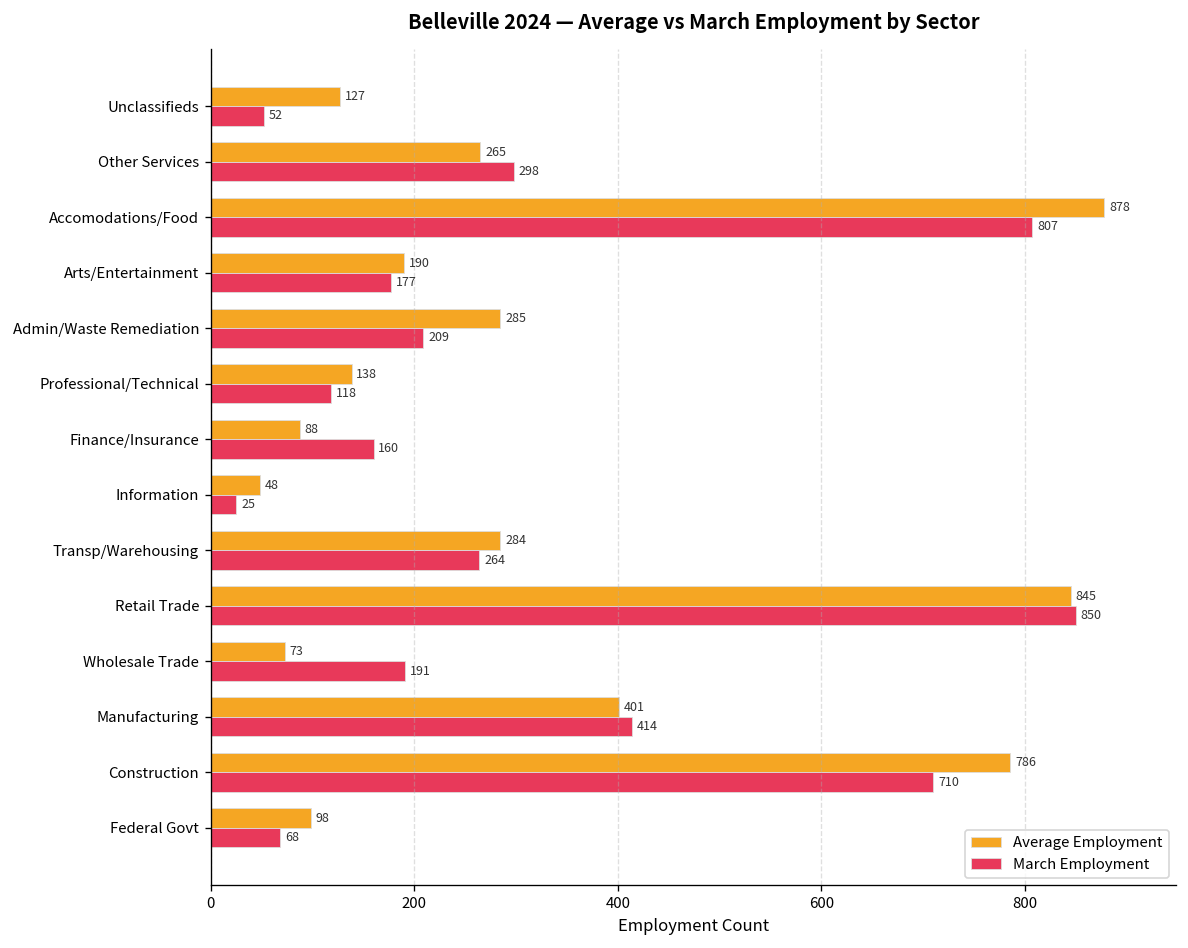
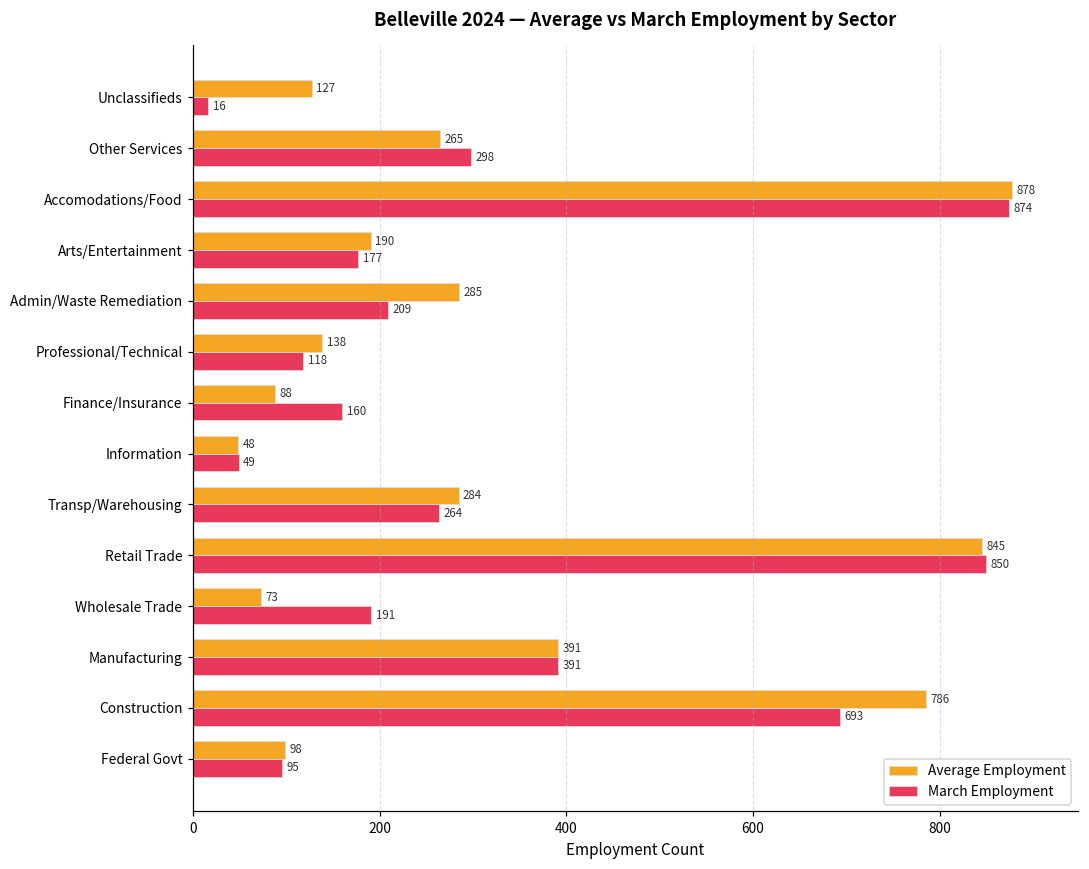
  {
    "Average Employment": {
      "Unclassifieds": 127,
      "Other Services": 265,
      "Accomodations/Food": 878,
      "Arts/Entertainment": 190,
      "Admin/Waste Remediation": 285,
      "Professional/Technical": 138,
      "Finance/Insurance": 88,
      "Information": 48,
      "Transp/Warehousing": 284,
      "Retail Trade": 845,
      "Wholesale Trade": 73,
-     "Manufacturing": 401,
+     "Manufacturing": 391,
      "Construction": 786,
      "Federal Govt": 98
    },
    "March Employment": {
-     "Unclassifieds": 52,
+     "Unclassifieds": 16,
      "Other Services": 298,
-     "Accomodations/Food": 807,
+     "Accomodations/Food": 874,
      "Arts/Entertainment": 177,
      "Admin/Waste Remediation": 209,
      "Professional/Technical": 118,
      "Finance/Insurance": 160,
-     "Information": 25,
+     "Information": 49,
      "Transp/Warehousing": 264,
      "Retail Trade": 850,
      "Wholesale Trade": 191,
-     "Manufacturing": 414,
-     "Construction": 710,
-     "Federal Govt": 68
+     "Manufacturing": 391,
+     "Construction": 693,
+     "Federal Govt": 95
    }
  }
